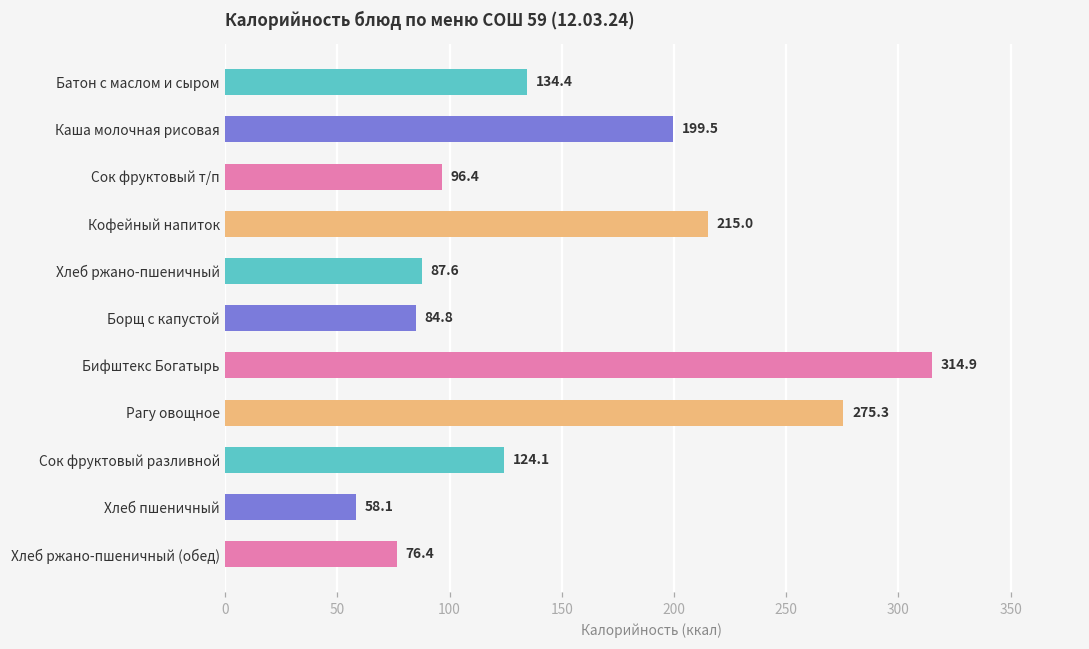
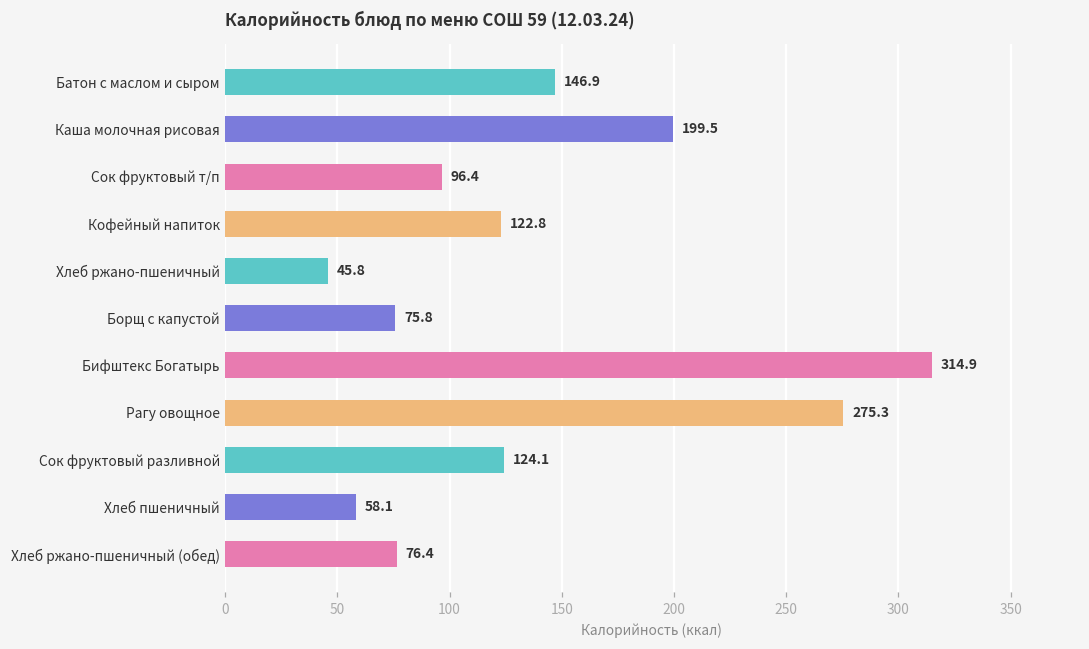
  {
-   "Батон с маслом и сыром": 134.4,
+   "Батон с маслом и сыром": 146.9,
    "Каша молочная рисовая": 199.5,
    "Сок фруктовый т/п": 96.4,
-   "Кофейный напиток": 215.0,
-   "Хлеб ржано-пшеничный": 87.6,
-   "Борщ с капустой": 84.8,
+   "Кофейный напиток": 122.8,
+   "Хлеб ржано-пшеничный": 45.8,
+   "Борщ с капустой": 75.8,
    "Бифштекс Богатырь": 314.9,
    "Рагу овощное": 275.3,
    "Сок фруктовый разливной": 124.1,
    "Хлеб пшеничный": 58.1,
    "Хлеб ржано-пшеничный (обед)": 76.4
  }
